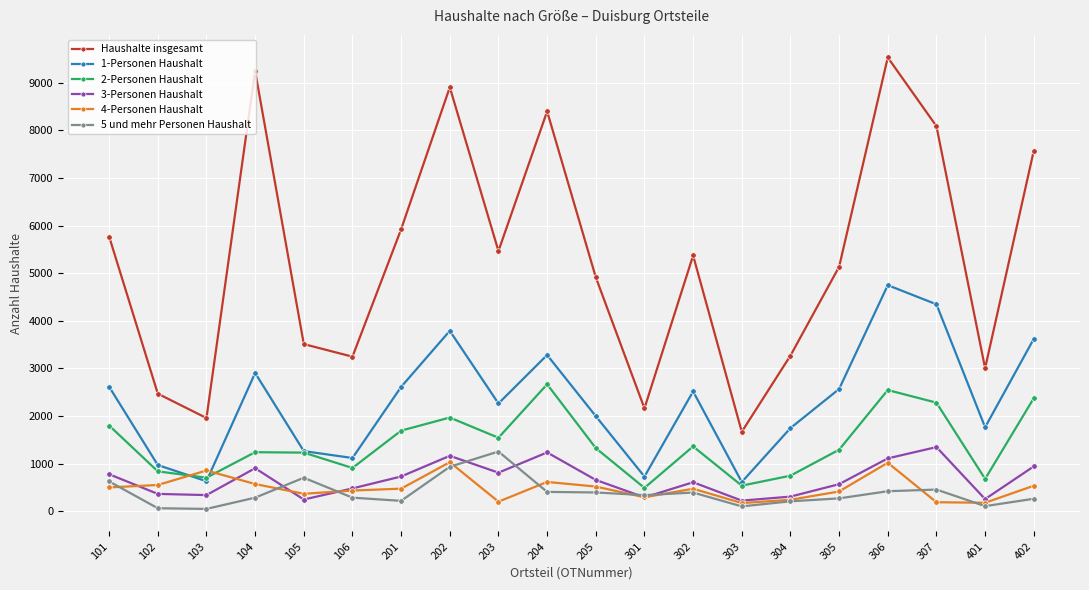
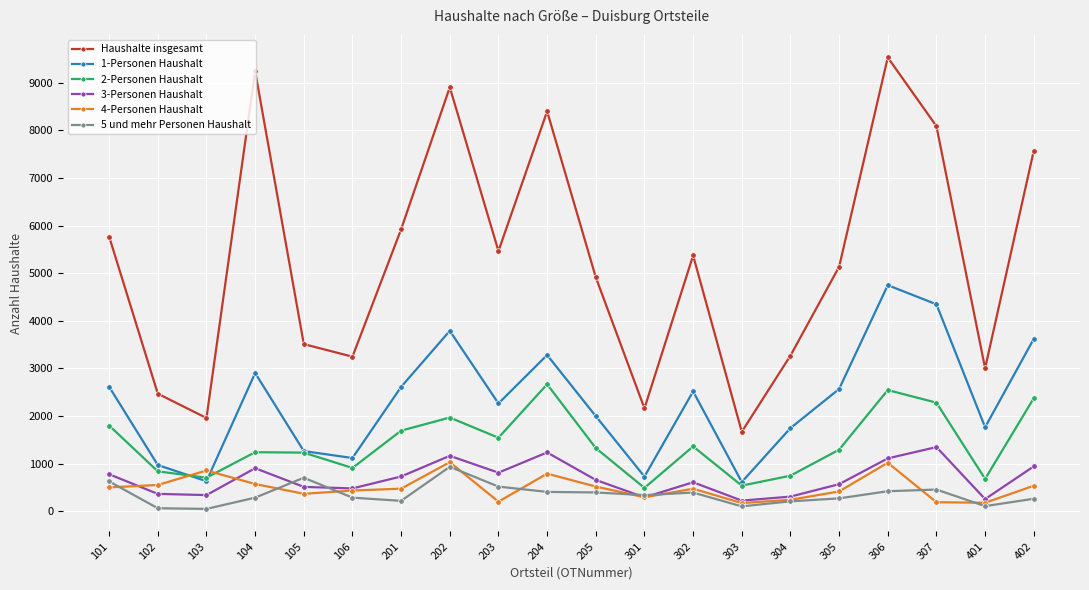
  {
    "Haushalte insgesamt": {
      "101": 5800,
      "102": 2500,
      "103": 2000,
      "105": 3500,
      "106": 3200,
      "201": 5900,
      "202": 8900,
      "203": 5500,
      "204": 8400,
      "205": 4900,
      "301": 2200,
      "302": 5400,
      "303": 1700,
      "304": 3300,
      "305": 5100,
      "306": 9500,
      "307": 8100,
      "401": 3000,
      "402": 7600
    },
    "1-Personen Haushalt": {
      "101": 2600,
      "102": 1000,
      "103": 600,
      "104": 2900,
      "106": 1100,
      "201": 2600,
      "202": 3800,
      "203": 2300,
      "204": 3300,
      "205": 2000,
      "301": 700,
      "302": 2500,
      "303": 600,
      "304": 1700,
      "305": 2600,
      "306": 4700,
      "307": 4300,
      "401": 1800,
      "402": 3600
    },
    "2-Personen Haushalt": {
      "101": 1800,
      "102": 800,
      "103": 700,
      "104": 1200,
      "106": 900,
      "201": 1700,
      "202": 2000,
      "203": 1500,
      "204": 2700,
      "205": 1300,
      "301": 500,
      "302": 1400,
      "303": 500,
      "304": 800,
      "305": 1300,
      "306": 2500,
      "307": 2300,
      "401": 700,
      "402": 2400
    },
    "3-Personen Haushalt": {
      "101": 800,
      "102": 400,
      "103": 300,
      "104": 900,
-     "105": 300,
+     "105": 500,
      "201": 700,
      "202": 1200,
      "203": 800,
      "204": 1200,
      "205": 700,
      "302": 600,
      "304": 300,
      "305": 600,
      "306": 1100,
      "307": 1400,
      "401": 300,
      "402": 900
    },
    "4-Personen Haushalt": {
      "101": 500,
      "102": 600,
      "103": 900,
      "104": 600,
      "105": 400,
      "201": 500,
      "202": 1000,
      "203": 200,
-     "204": 600,
+     "204": 800,
      "205": 500,
      "302": 500,
      "305": 400,
      "306": 1000,
      "307": 200,
      "401": 200,
      "402": 500
    },
    "5 und mehr Personen Haushalt": {
      "101": 600,
      "102": 100,
      "103": 100,
      "104": 300,
      "105": 700,
      "106": 300,
      "201": 200,
      "202": 900,
-     "203": 1300,
+     "203": 500,
      "204": 400,
      "205": 400,
      "302": 400,
      "303": 100,
      "305": 300,
      "306": 400,
      "307": 500,
      "401": 100,
      "402": 300
    }
  }
